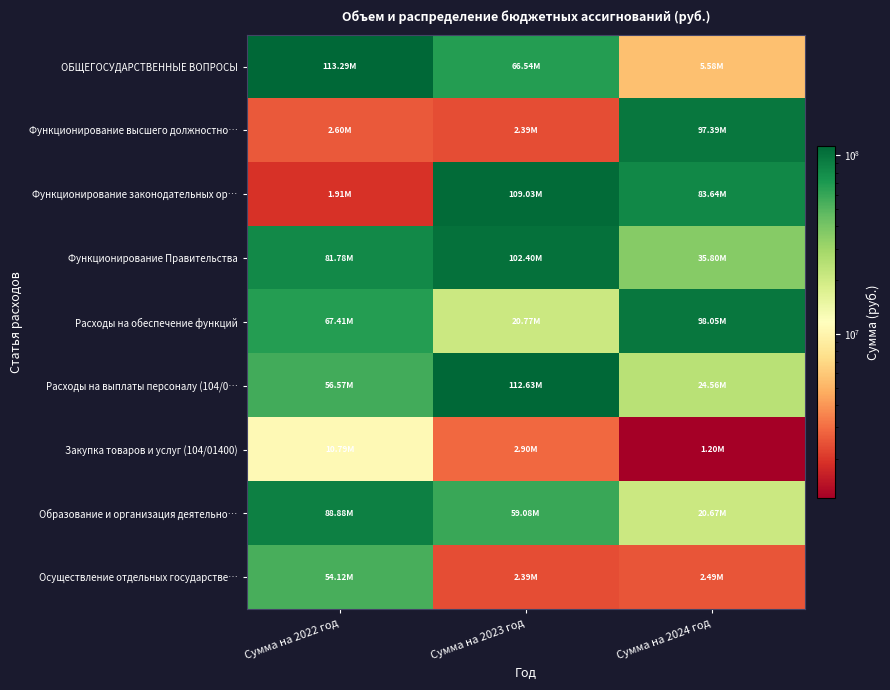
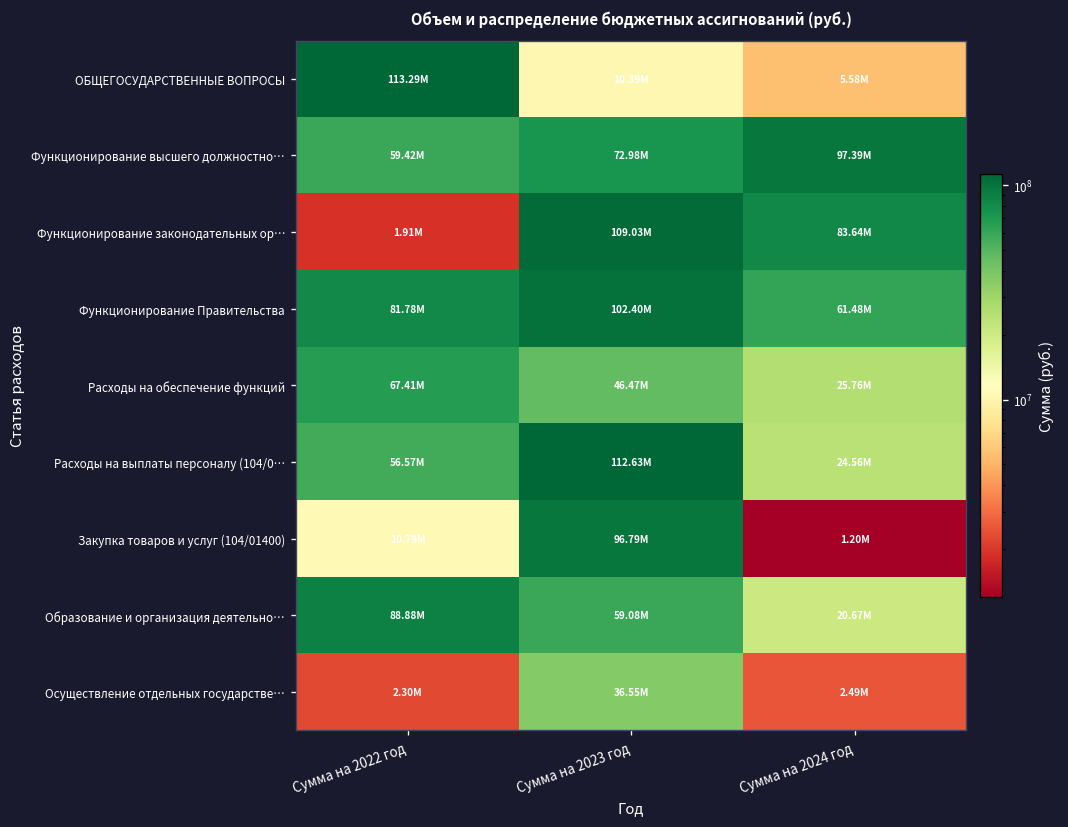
  {
    "ОБЩЕГОСУДАРСТВЕННЫЕ ВОПРОСЫ": {
      "Сумма на 2022 год": "113.29M",
-     "Сумма на 2023 год": "66.54M",
+     "Сумма на 2023 год": "10.39M",
      "Сумма на 2024 год": "5.58M"
    },
    "Функционирование высшего должностно…": {
-     "Сумма на 2022 год": "2.60M",
-     "Сумма на 2023 год": "2.39M",
+     "Сумма на 2022 год": "59.42M",
+     "Сумма на 2023 год": "72.98M",
      "Сумма на 2024 год": "97.39M"
    },
    "Функционирование законодательных ор…": {
      "Сумма на 2022 год": "1.91M",
      "Сумма на 2023 год": "109.03M",
      "Сумма на 2024 год": "83.64M"
    },
    "Функционирование Правительства": {
      "Сумма на 2022 год": "81.78M",
      "Сумма на 2023 год": "102.40M",
-     "Сумма на 2024 год": "35.80M"
+     "Сумма на 2024 год": "61.48M"
    },
    "Расходы на обеспечение функций": {
      "Сумма на 2022 год": "67.41M",
-     "Сумма на 2023 год": "20.77M",
-     "Сумма на 2024 год": "98.05M"
+     "Сумма на 2023 год": "46.47M",
+     "Сумма на 2024 год": "25.76M"
    },
    "Расходы на выплаты персоналу (104/0…": {
      "Сумма на 2022 год": "56.57M",
      "Сумма на 2023 год": "112.63M",
      "Сумма на 2024 год": "24.56M"
    },
    "Закупка товаров и услуг (104/01400)": {
      "Сумма на 2022 год": "10.79M",
-     "Сумма на 2023 год": "2.90M",
+     "Сумма на 2023 год": "96.79M",
      "Сумма на 2024 год": "1.20M"
    },
    "Образование и организация деятельно…": {
      "Сумма на 2022 год": "88.88M",
      "Сумма на 2023 год": "59.08M",
      "Сумма на 2024 год": "20.67M"
    },
    "Осуществление отдельных государстве…": {
-     "Сумма на 2022 год": "54.12M",
-     "Сумма на 2023 год": "2.39M",
+     "Сумма на 2022 год": "2.30M",
+     "Сумма на 2023 год": "36.55M",
      "Сумма на 2024 год": "2.49M"
    }
  }
